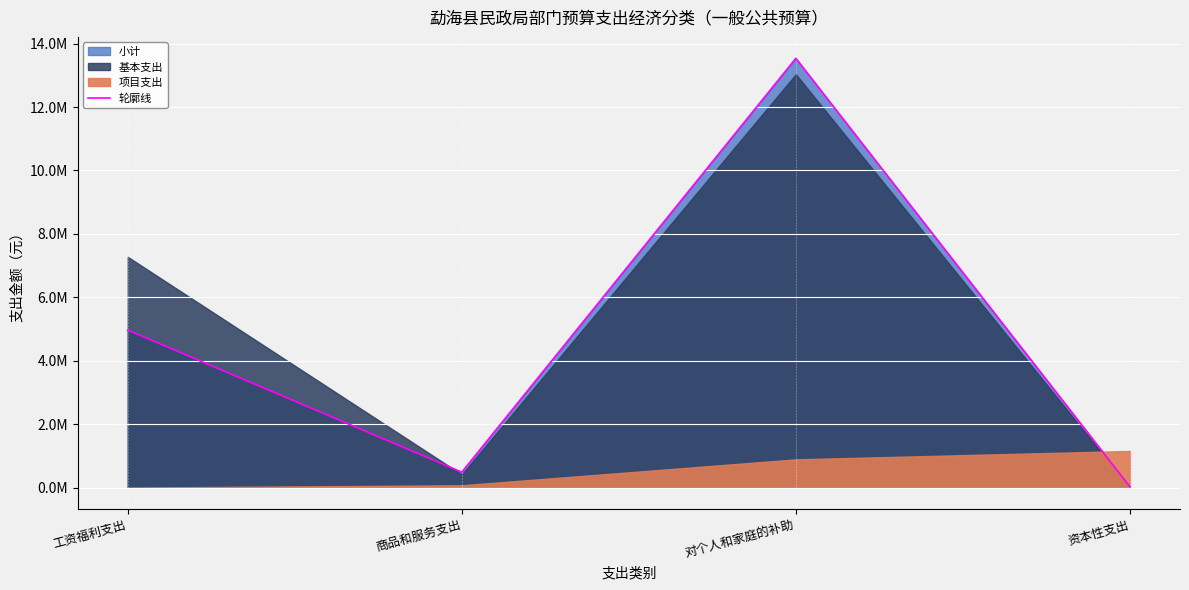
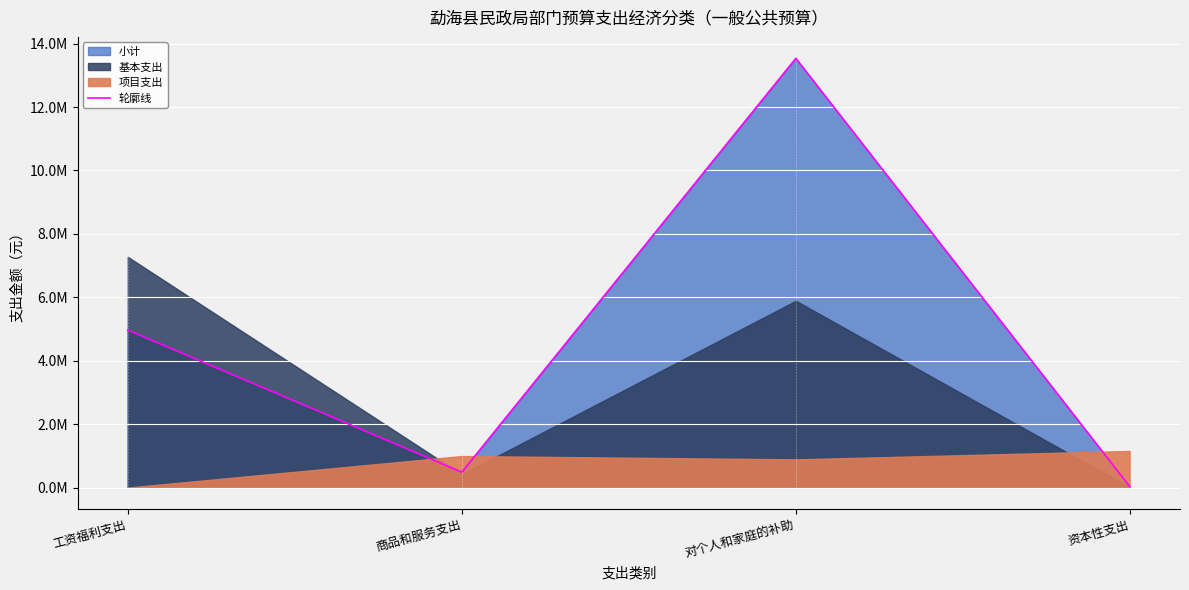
  {
    "小计": {
      "工资福利支出": 5000000,
      "对个人和家庭的补助": 13500000
    },
    "基本支出": {
      "工资福利支出": 7300000,
-     "对个人和家庭的补助": 13000000
+     "对个人和家庭的补助": 5900000
    },
    "项目支出": {
      "工资福利支出": 0,
-     "商品和服务支出": 100000,
+     "商品和服务支出": 1000000,
      "对个人和家庭的补助": 900000,
      "资本性支出": 1200000
    }
  }
